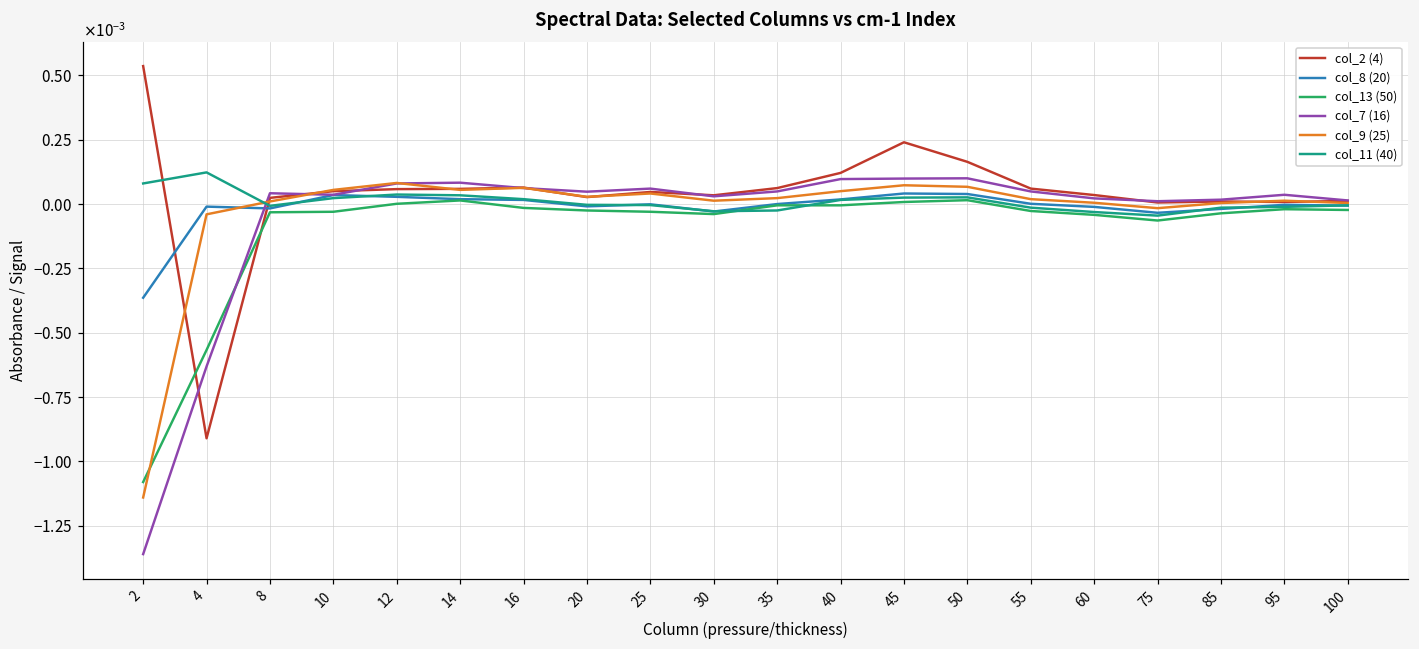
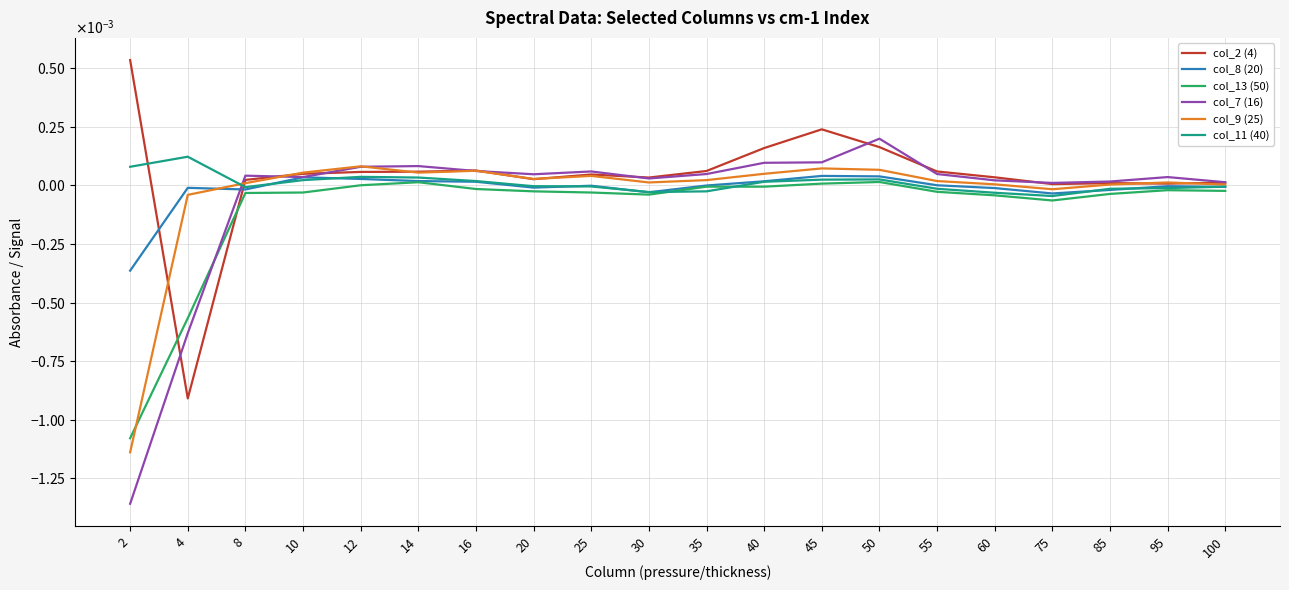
  {
    "col_2 (4)": {
      "2": 0.00054,
      "4": -0.00091,
      "8": 0.00002,
      "12": 0.00006,
      "35": 0.00006,
-     "40": 0.00012,
+     "40": 0.00016,
      "45": 0.00024,
      "50": 0.00016,
      "60": 0.00004
    },
    "col_8 (20)": {
      "2": -0.00036,
      "4": -0.00001,
      "45": 0.00004,
      "50": 0.00004,
      "55": 0.00000,
      "60": -0.00001
    },
    "col_7 (16)": {
      "2": -0.00136,
      "4": -0.00063,
      "8": 0.00004,
      "14": 0.00008,
      "20": 0.00005,
      "25": 0.00006,
      "35": 0.00005,
      "40": 0.0001,
      "45": 0.0001,
-     "50": 0.0001,
+     "50": 0.0002,
      "60": 0.00002,
      "95": 0.00004
    },
    "col_9 (25)": {
      "2": -0.00114,
      "4": -0.00004,
      "8": 0.00001,
      "30": 0.00001,
      "35": 0.00002,
      "40": 0.00005,
      "45": 0.00007,
      "50": 0.00007,
      "55": 0.00002,
      "60": 0.00001,
      "75": -0.00002
    }
  }
